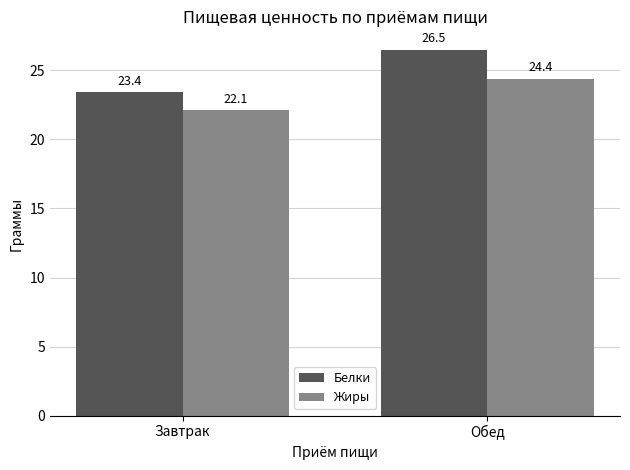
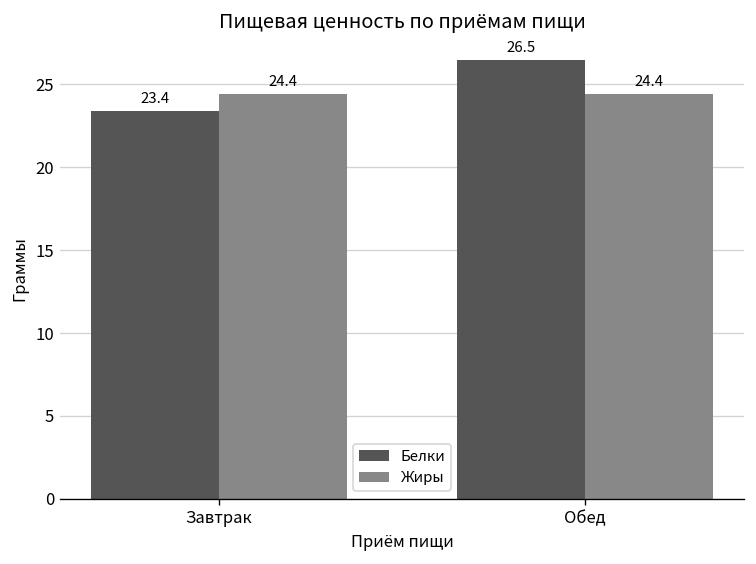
  {
    "Белки": {
      "Завтрак": 23.4,
      "Обед": 26.5
    },
    "Жиры": {
-     "Завтрак": 22.1,
+     "Завтрак": 24.4,
      "Обед": 24.4
    }
  }
